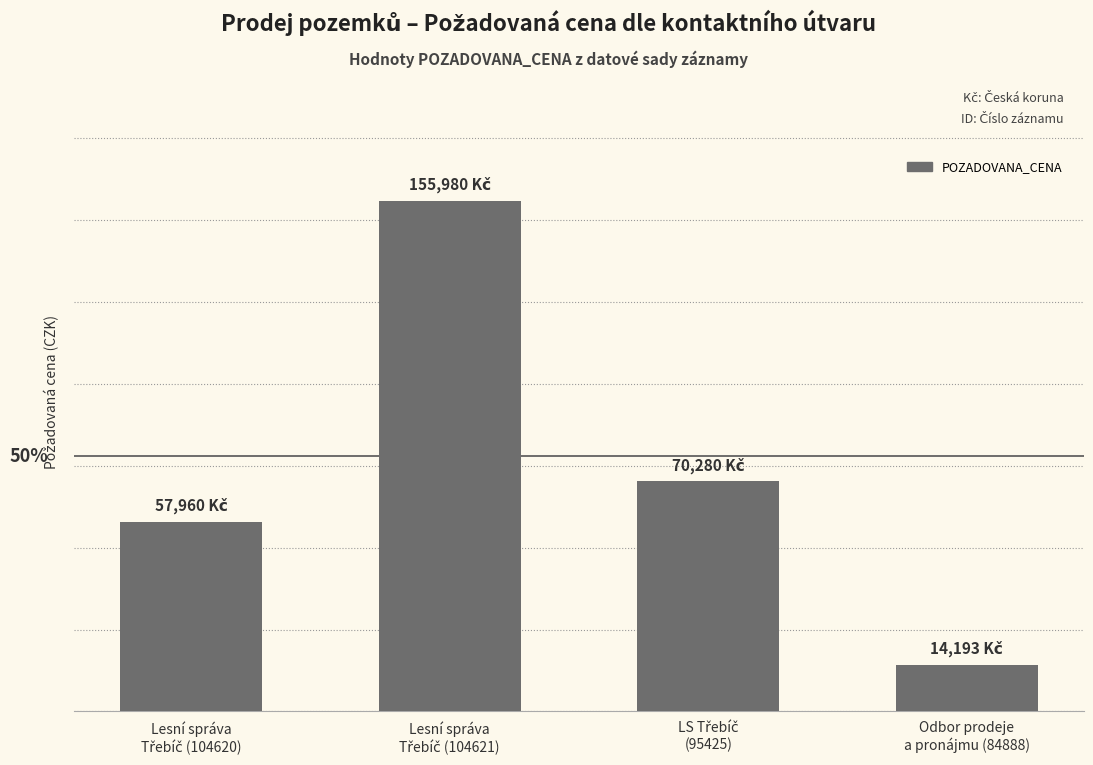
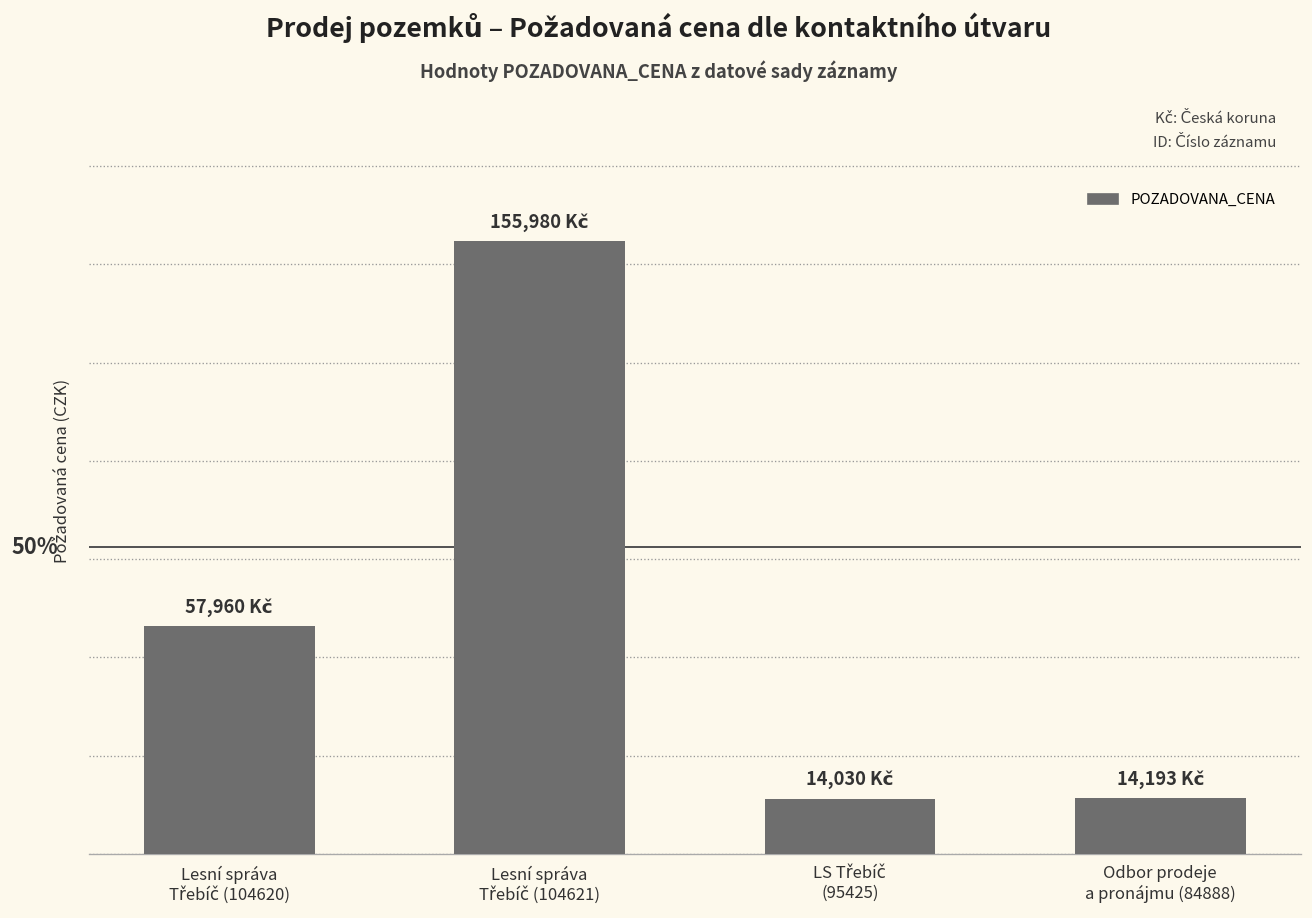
  {
    "Lesní správa Třebíč (104620)": "57,960",
    "Lesní správa Třebíč (104621)": "155,980",
-   "LS Třebíč (95425)": "70,280",
+   "LS Třebíč (95425)": "14,030",
    "Odbor prodeje a pronájmu (84888)": "14,193"
  }
